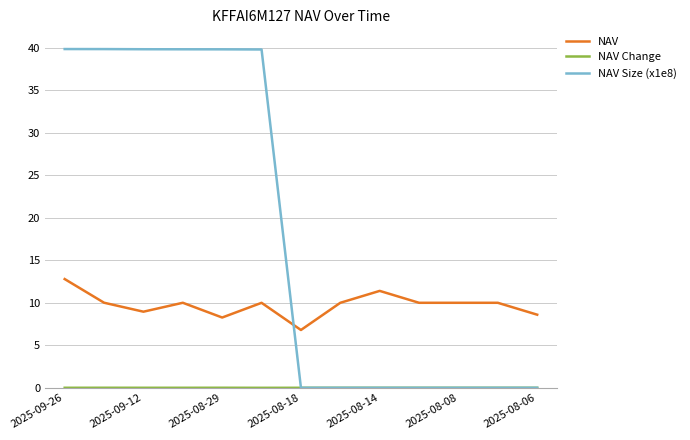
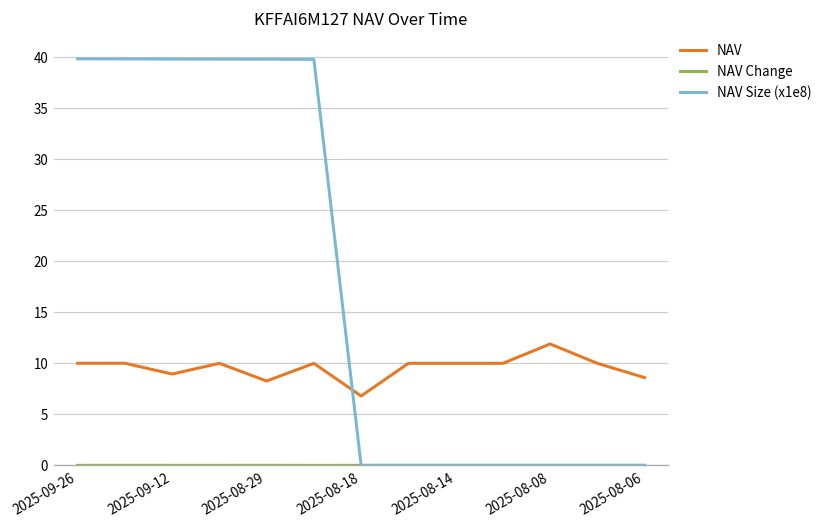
  {
    "NAV": {
-     "2025-09-26": 13,
+     "2025-09-26": 10,
      "2025-09-12": 9,
      "2025-08-29": 8,
      "2025-08-18": 7,
-     "2025-08-14": 11,
-     "2025-08-08": 10,
+     "2025-08-14": 10,
+     "2025-08-08": 12,
      "2025-08-06": 9
    },
    "NAV Change": {
      "2025-09-26": 0,
      "2025-09-12": 0,
      "2025-08-29": 0
    },
    "NAV Size (x1e8)": {
      "2025-09-26": 40,
      "2025-09-12": 40,
      "2025-08-29": 40
    }
  }
